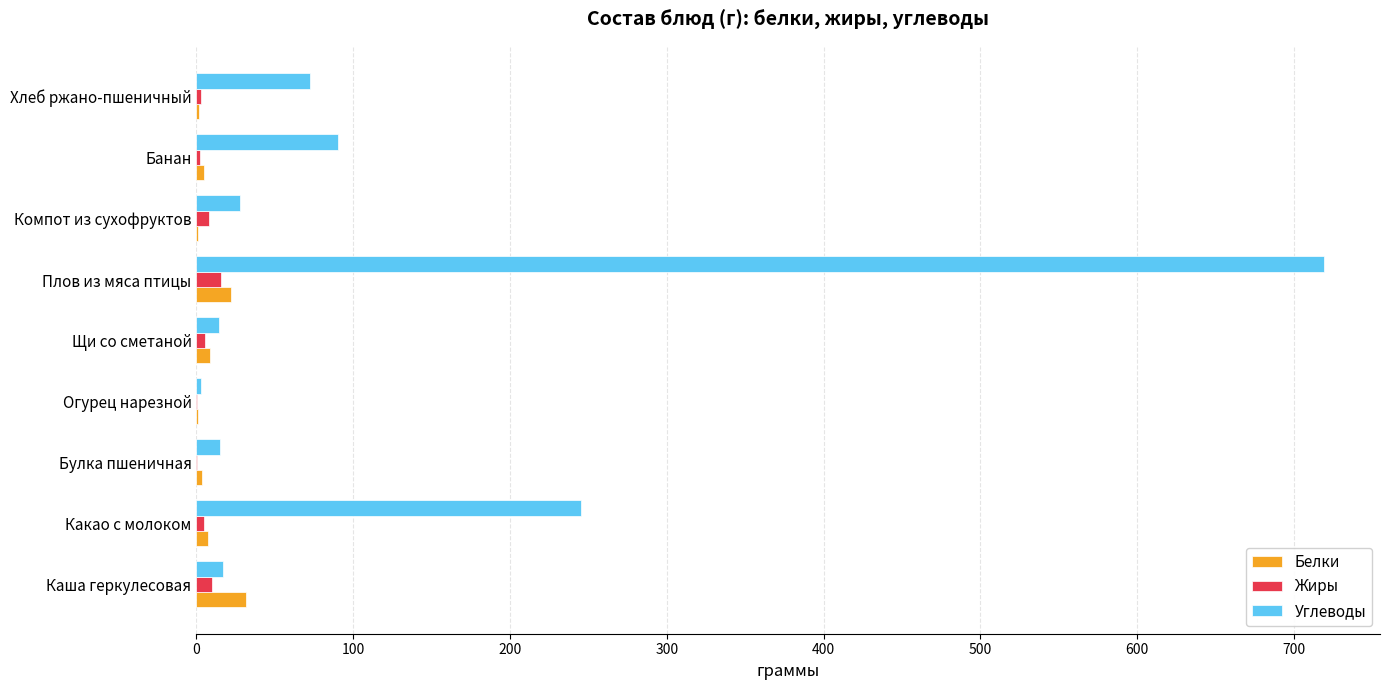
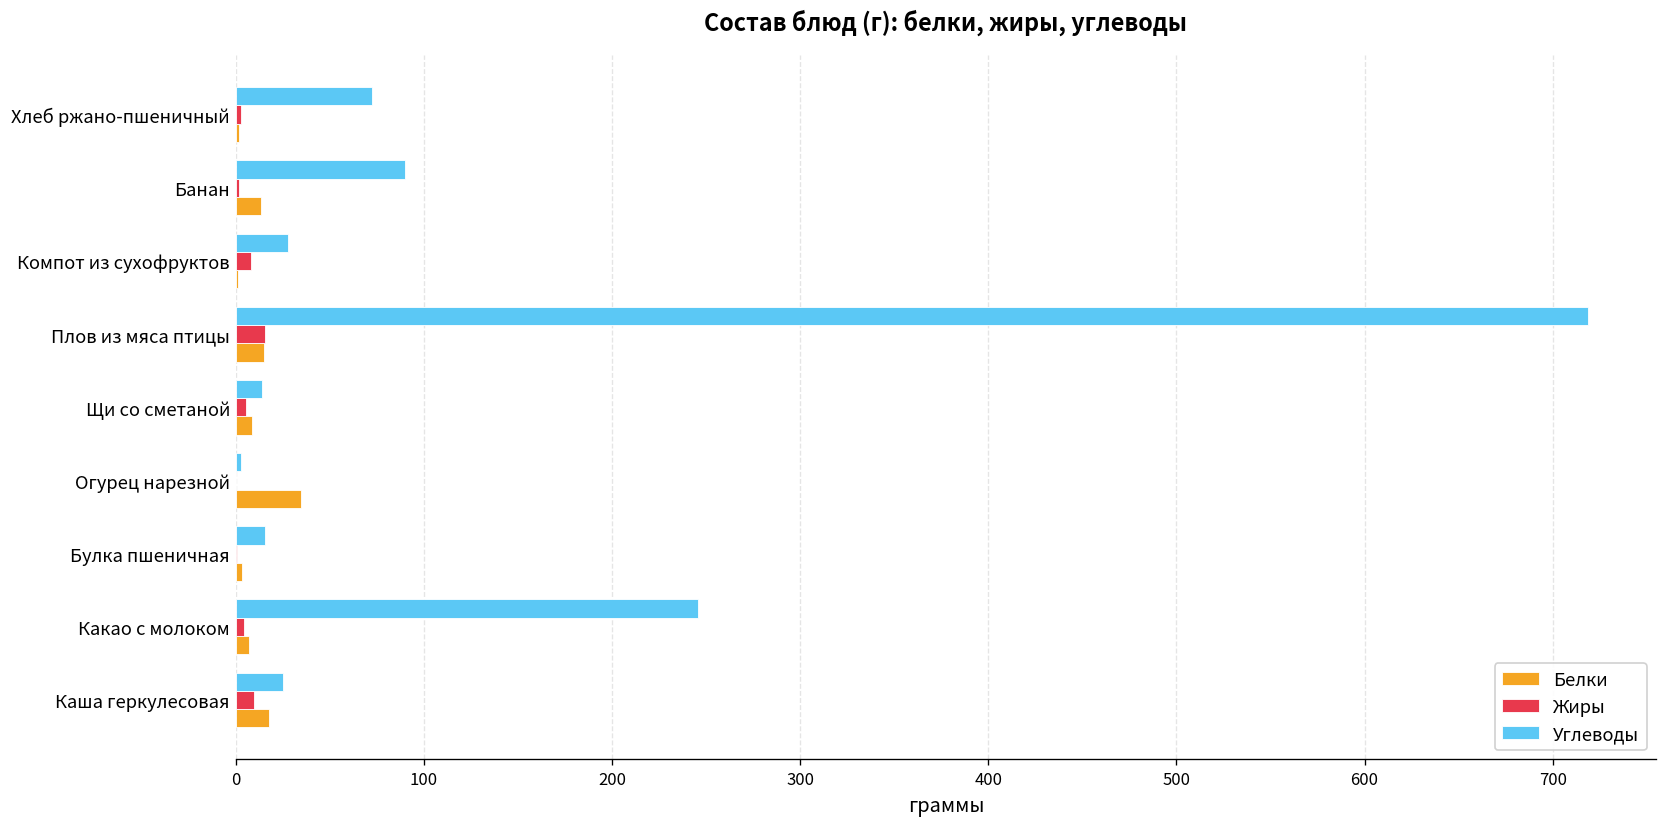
  {
    "Белки": {
      "Хлеб ржано-пшеничный": 2,
-     "Банан": 5,
-     "Плов из мяса птицы": 22,
+     "Банан": 13,
+     "Плов из мяса птицы": 15,
      "Щи со сметаной": 9,
-     "Огурец нарезной": 1,
+     "Огурец нарезной": 35,
      "Булка пшеничная": 4,
      "Какао с молоком": 7,
-     "Каша геркулесовая": 32
+     "Каша геркулесовая": 18
    },
    "Жиры": {
      "Хлеб ржано-пшеничный": 3,
      "Банан": 2,
      "Компот из сухофруктов": 8,
      "Плов из мяса птицы": 16,
      "Щи со сметаной": 5,
      "Какао с молоком": 5,
      "Каша геркулесовая": 10
    },
    "Углеводы": {
      "Хлеб ржано-пшеничный": 73,
      "Банан": 90,
      "Компот из сухофруктов": 28,
      "Плов из мяса птицы": 719,
      "Щи со сметаной": 14,
      "Огурец нарезной": 3,
      "Булка пшеничная": 15,
      "Какао с молоком": 246,
-     "Каша геркулесовая": 17
+     "Каша геркулесовая": 25
    }
  }
